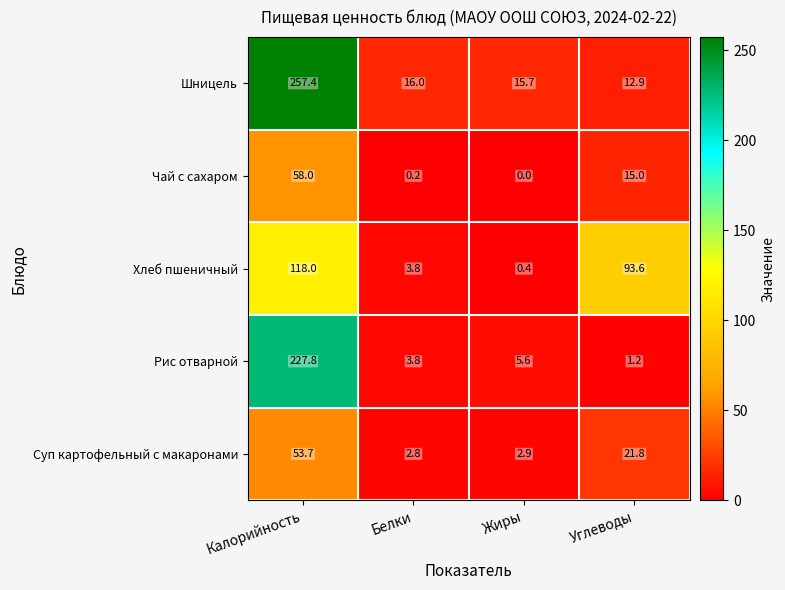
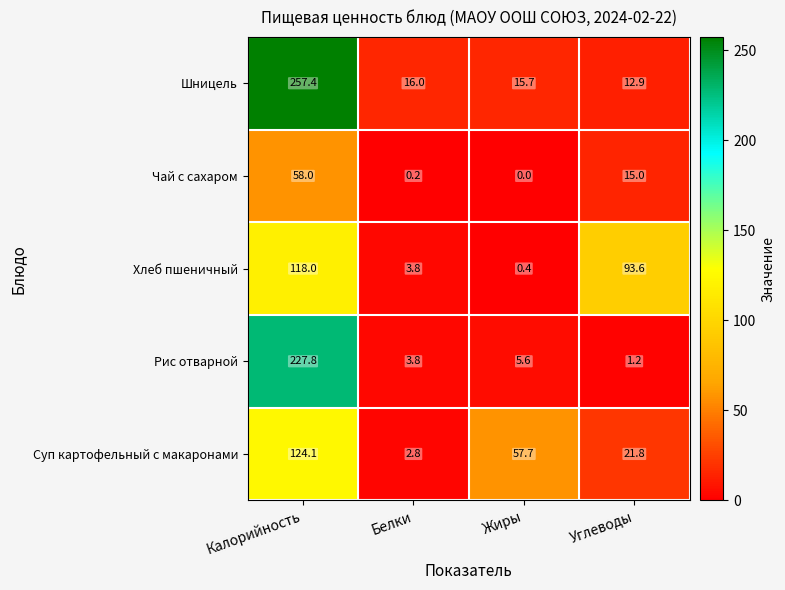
  {
    "Суп картофельный с макаронами": {
-     "Калорийность": 53.7,
-     "Жиры": 2.9
+     "Калорийность": 124.1,
+     "Жиры": 57.7
    }
  }
